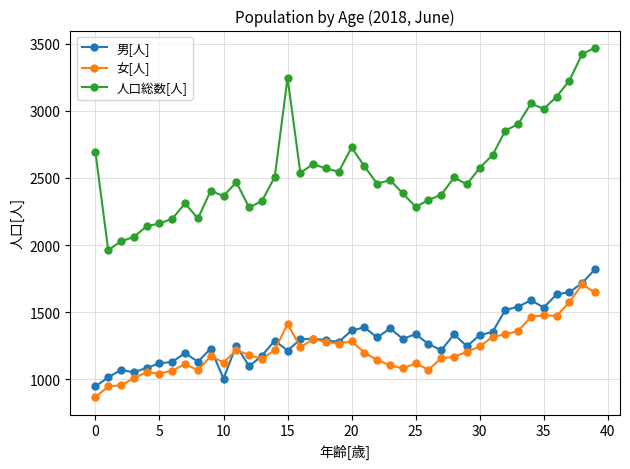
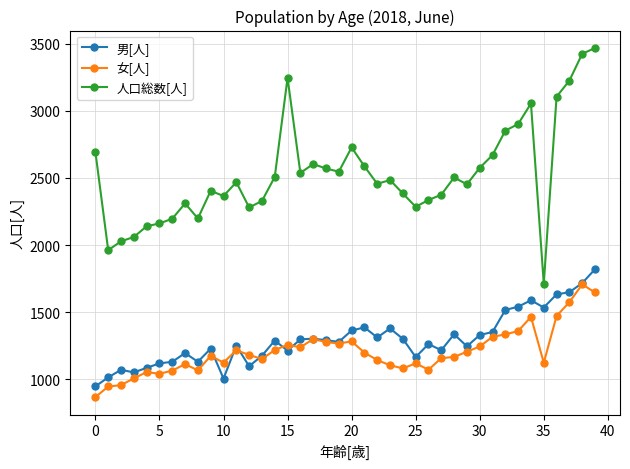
  {
    "男[人]": {
      "0": 950,
      "5": 1120,
      "10": 1010,
      "15": 1210,
      "20": 1360,
-     "25": 1340,
+     "25": 1170,
      "30": 1330,
      "35": 1540
    },
    "女[人]": {
      "0": 870,
      "5": 1040,
      "10": 1130,
-     "15": 1410,
+     "15": 1260,
      "20": 1280,
      "25": 1120,
      "30": 1250,
-     "35": 1480
+     "35": 1120
    },
    "人口総数[人]": {
      "0": 2690,
      "5": 2160,
      "10": 2370,
      "15": 3250,
      "20": 2730,
      "25": 2290,
      "30": 2580,
-     "35": 3010
+     "35": 1710
    }
  }
